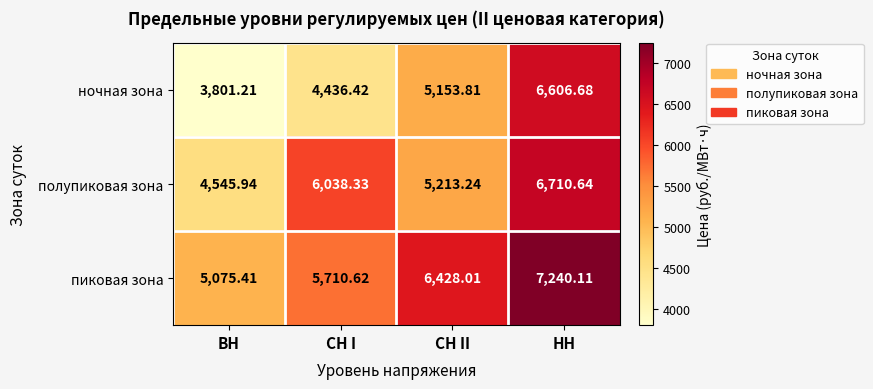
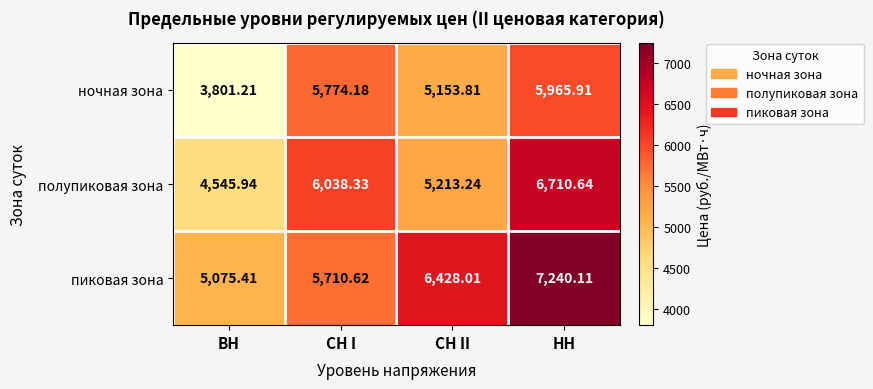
  {
    "ночная зона": {
      "ВН": "3,801.21",
-     "СН I": "4,436.42",
+     "СН I": "5,774.18",
      "СН II": "5,153.81",
-     "НН": "6,606.68"
+     "НН": "5,965.91"
    },
    "полупиковая зона": {
      "ВН": "4,545.94",
      "СН I": "6,038.33",
      "СН II": "5,213.24",
      "НН": "6,710.64"
    },
    "пиковая зона": {
      "ВН": "5,075.41",
      "СН I": "5,710.62",
      "СН II": "6,428.01",
      "НН": "7,240.11"
    }
  }
